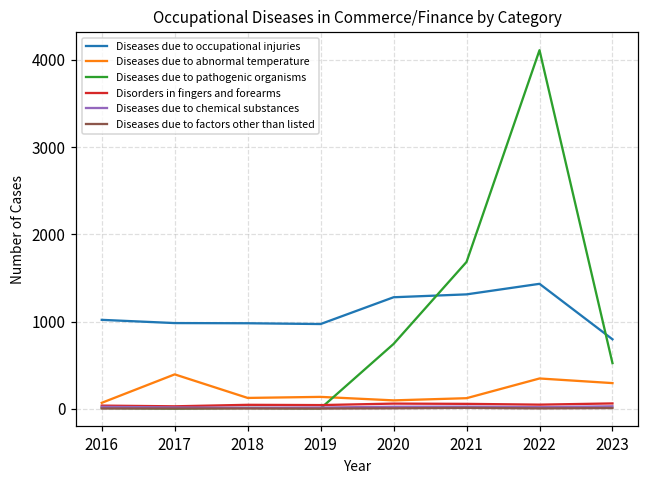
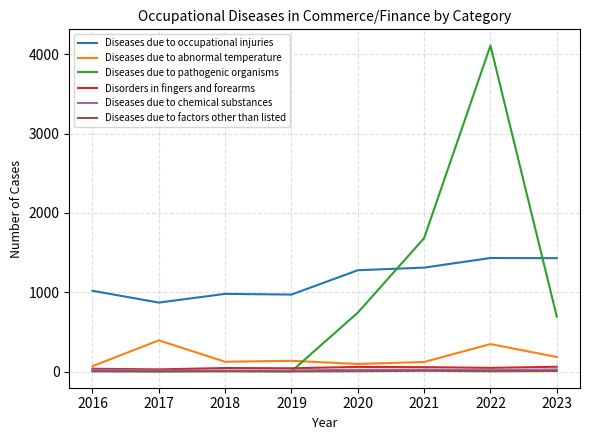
  {
    "Diseases due to occupational injuries": {
      "2016": 1000,
-     "2017": 1000,
+     "2017": 900,
      "2018": 1000,
      "2019": 1000,
      "2020": 1300,
      "2021": 1300,
      "2022": 1400,
-     "2023": 800
+     "2023": 1400
    },
    "Diseases due to abnormal temperature": {
      "2017": 400,
      "2018": 100,
      "2019": 100,
      "2020": 100,
      "2021": 100,
      "2022": 300,
-     "2023": 300
+     "2023": 200
    },
    "Diseases due to pathogenic organisms": {
      "2020": 700,
      "2021": 1700,
      "2022": 4100,
-     "2023": 500
+     "2023": 700
    },
    "Disorders in fingers and forearms": {
      "2018": 0,
      "2020": 100,
      "2021": 100,
      "2023": 100
    }
  }
